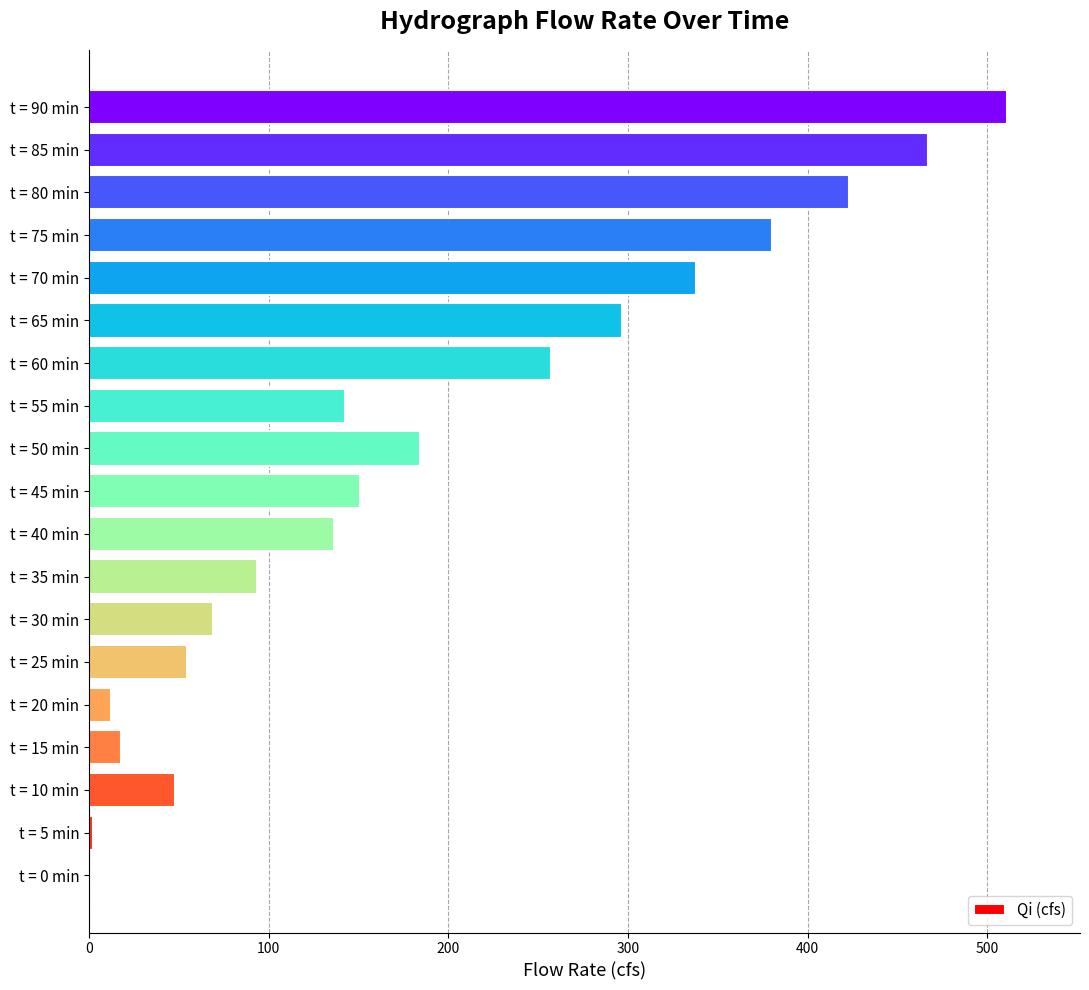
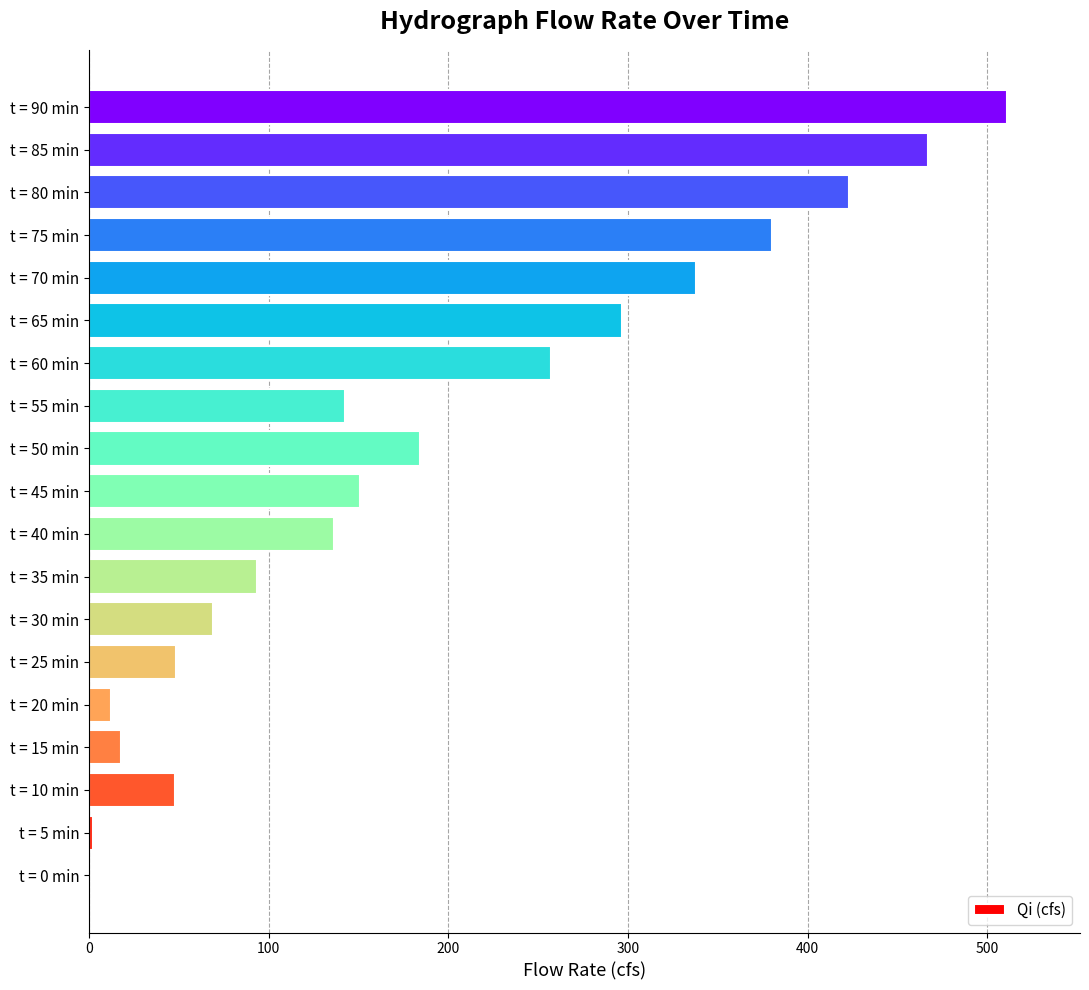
  {
    "t = 90 min": 511,
    "t = 85 min": 467,
    "t = 80 min": 423,
    "t = 75 min": 380,
    "t = 70 min": 338,
    "t = 65 min": 297,
    "t = 60 min": 257,
    "t = 55 min": 143,
    "t = 50 min": 184,
    "t = 45 min": 151,
    "t = 40 min": 136,
    "t = 35 min": 93,
    "t = 30 min": 69,
-   "t = 25 min": 54,
+   "t = 25 min": 48,
    "t = 20 min": 12,
    "t = 15 min": 18,
    "t = 10 min": 48,
    "t = 5 min": 2,
    "t = 0 min": 0
  }
